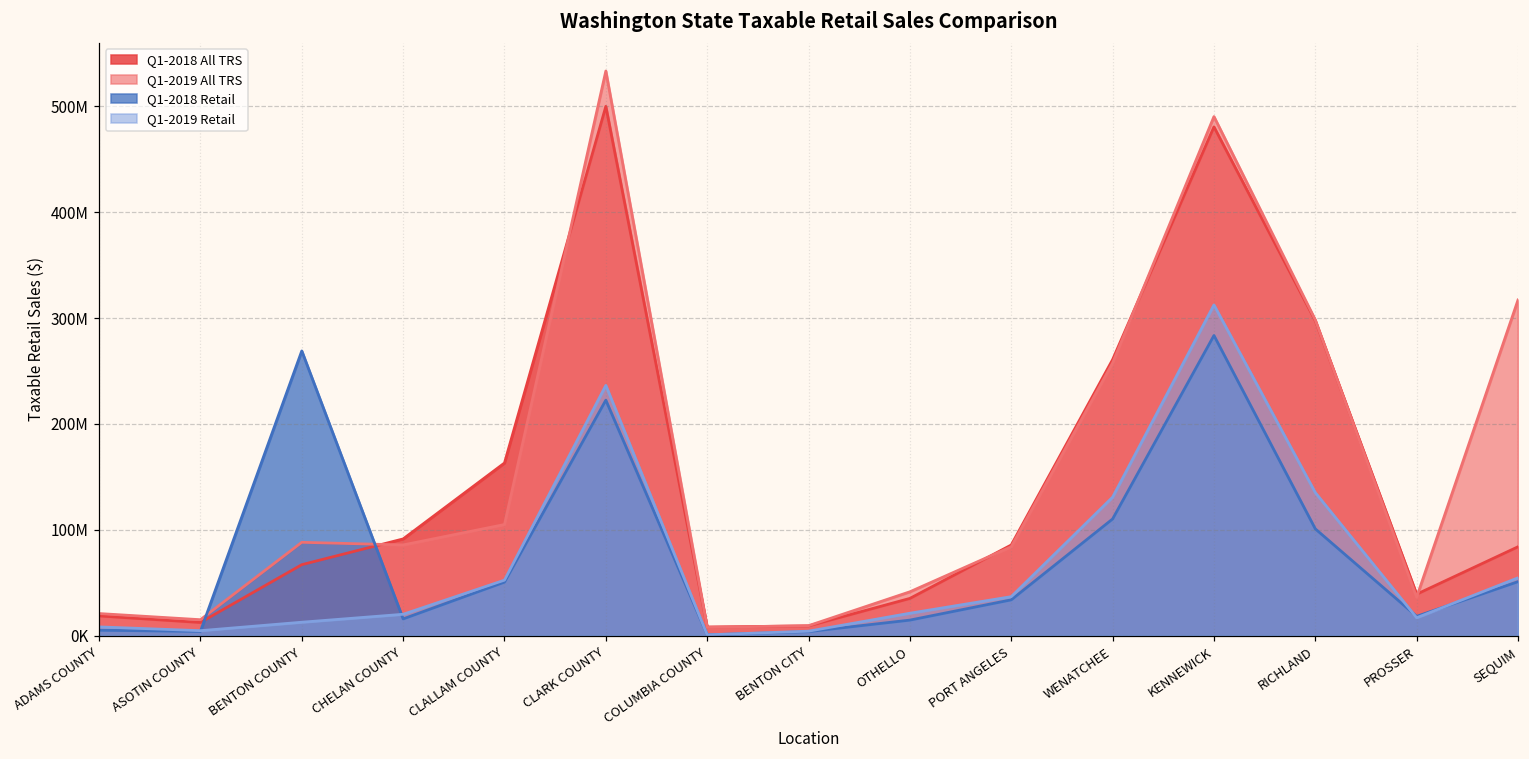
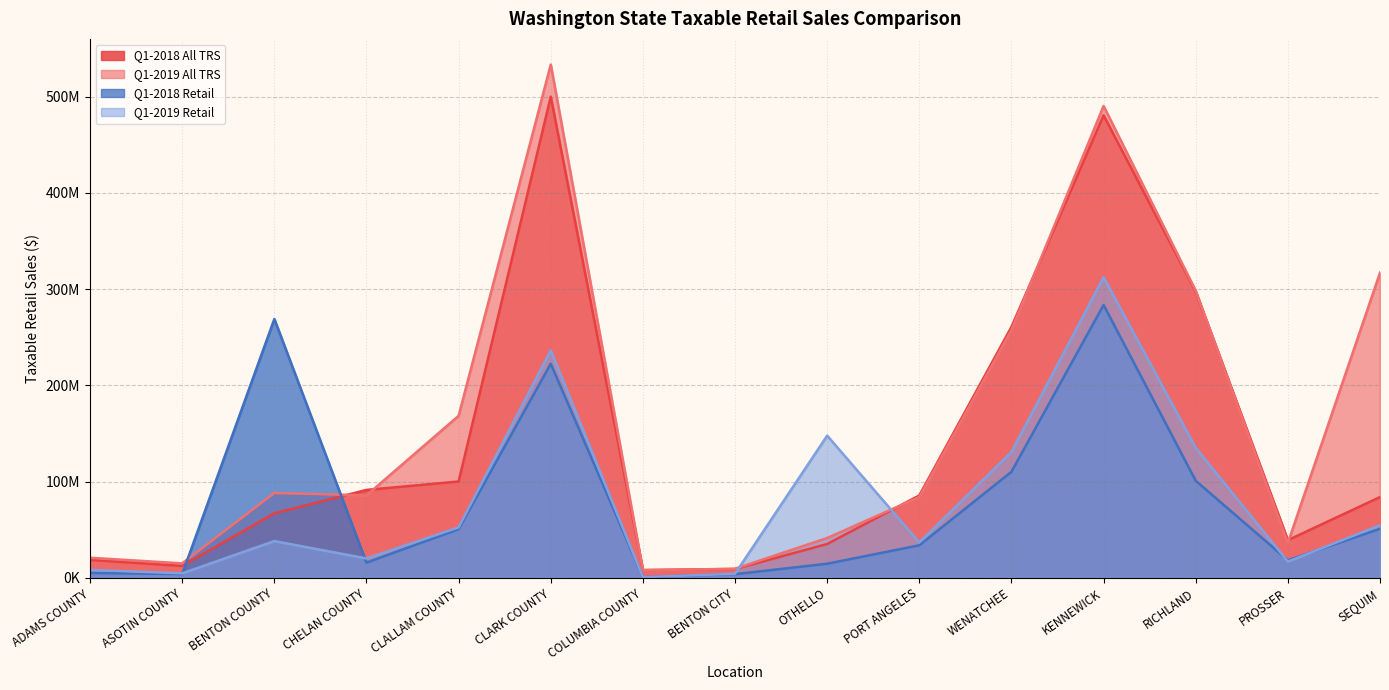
  {
    "Q1-2018 All TRS": {
      "BENTON COUNTY": 70000000,
      "CHELAN COUNTY": 90000000,
-     "CLALLAM COUNTY": 160000000,
+     "CLALLAM COUNTY": 100000000,
      "CLARK COUNTY": 500000000,
      "OTHELLO": 40000000,
      "WENATCHEE": 260000000,
      "KENNEWICK": 480000000,
      "PROSSER": 40000000,
      "SEQUIM": 80000000
    },
    "Q1-2019 All TRS": {
      "BENTON COUNTY": 90000000,
      "CHELAN COUNTY": 90000000,
-     "CLALLAM COUNTY": 100000000,
+     "CLALLAM COUNTY": 170000000,
      "CLARK COUNTY": 530000000,
      "OTHELLO": 40000000,
      "WENATCHEE": 260000000,
      "KENNEWICK": 490000000,
      "PROSSER": 40000000,
      "SEQUIM": 320000000
    },
    "Q1-2018 Retail": {
      "ADAMS COUNTY": 10000000,
      "BENTON COUNTY": 270000000,
      "CHELAN COUNTY": 20000000,
      "CLARK COUNTY": 220000000,
      "OTHELLO": 10000000,
      "PORT ANGELES": 30000000,
      "WENATCHEE": 110000000,
      "KENNEWICK": 280000000,
      "RICHLAND": 100000000,
      "SEQUIM": 50000000
    },
    "Q1-2019 Retail": {
      "ADAMS COUNTY": 10000000,
-     "BENTON COUNTY": 10000000,
+     "BENTON COUNTY": 40000000,
      "CHELAN COUNTY": 20000000,
      "CLARK COUNTY": 240000000,
-     "OTHELLO": 20000000,
+     "OTHELLO": 150000000,
      "PORT ANGELES": 40000000,
      "WENATCHEE": 130000000,
      "KENNEWICK": 310000000,
      "RICHLAND": 140000000,
      "SEQUIM": 50000000
    }
  }
